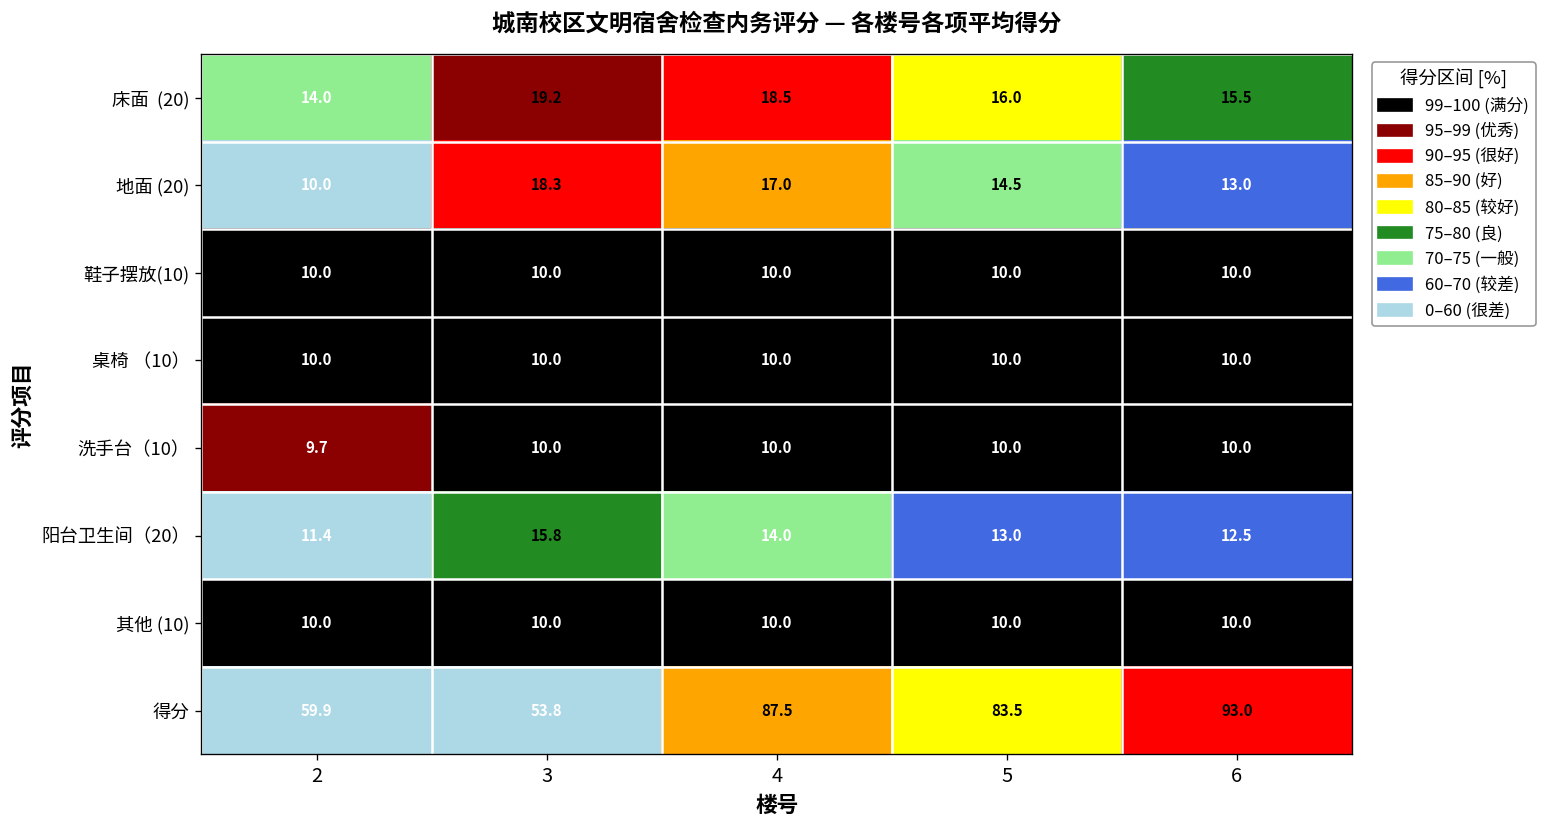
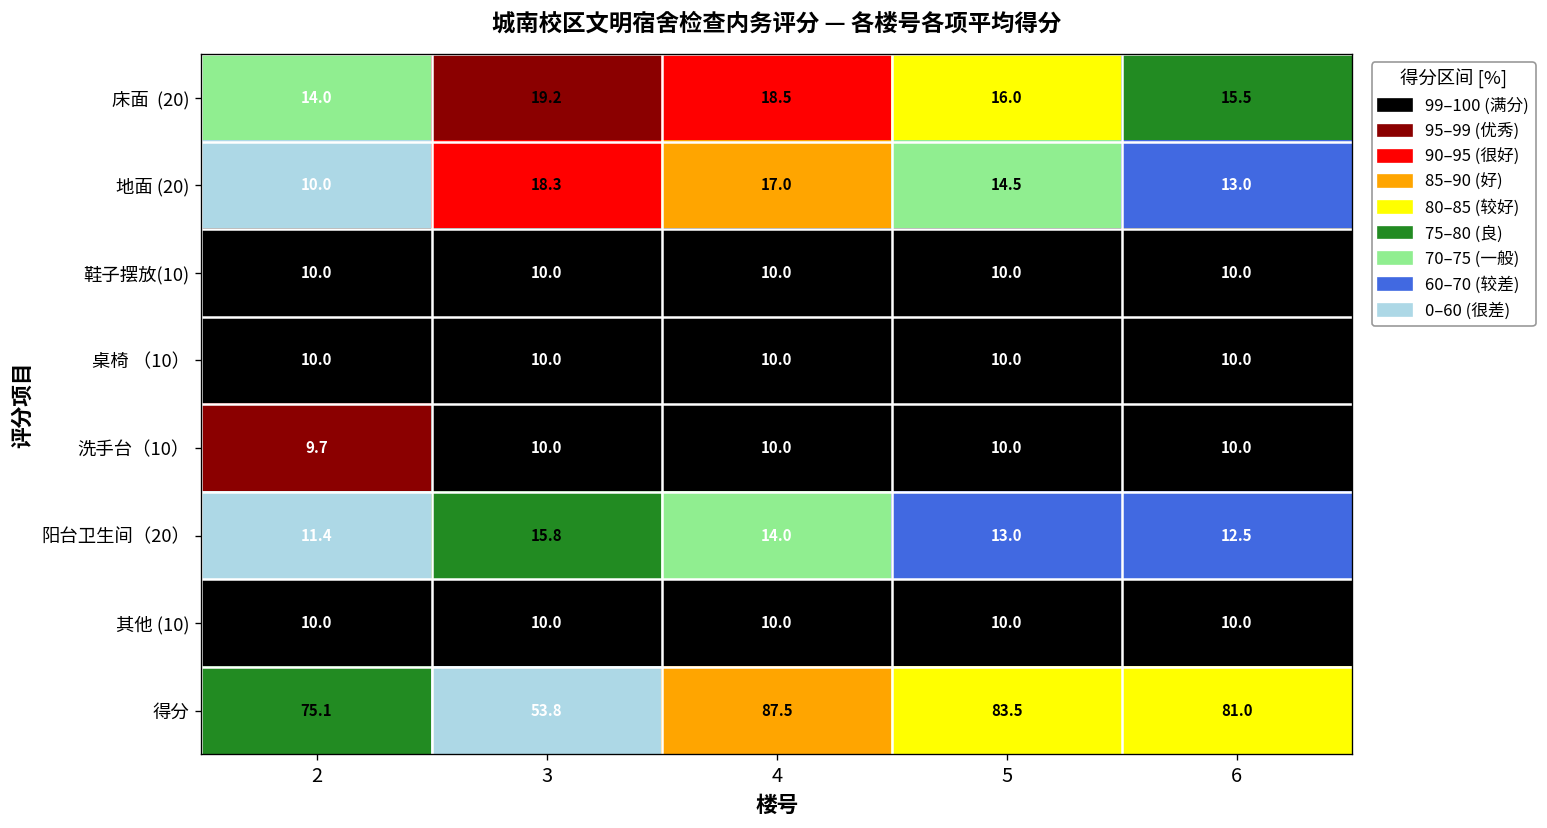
  {
    "床面 (20)": {
      "2": 14.0,
      "3": 19.2,
      "4": 18.5,
      "5": 16.0,
      "6": 15.5
    },
    "地面 (20)": {
      "2": 10.0,
      "3": 18.3,
      "4": 17.0,
      "5": 14.5,
      "6": 13.0
    },
    "鞋子摆放(10)": {
      "2": 10.0,
      "3": 10.0,
      "4": 10.0,
      "5": 10.0,
      "6": 10.0
    },
    "桌椅 （10）": {
      "2": 10.0,
      "3": 10.0,
      "4": 10.0,
      "5": 10.0,
      "6": 10.0
    },
    "洗手台（10）": {
      "2": 9.7,
      "3": 10.0,
      "4": 10.0,
      "5": 10.0,
      "6": 10.0
    },
    "阳台卫生间（20）": {
      "2": 11.4,
      "3": 15.8,
      "4": 14.0,
      "5": 13.0,
      "6": 12.5
    },
    "其他 (10)": {
      "2": 10.0,
      "3": 10.0,
      "4": 10.0,
      "5": 10.0,
      "6": 10.0
    },
    "得分": {
-     "2": 59.9,
+     "2": 75.1,
      "3": 53.8,
      "4": 87.5,
      "5": 83.5,
-     "6": 93.0
+     "6": 81.0
    }
  }
